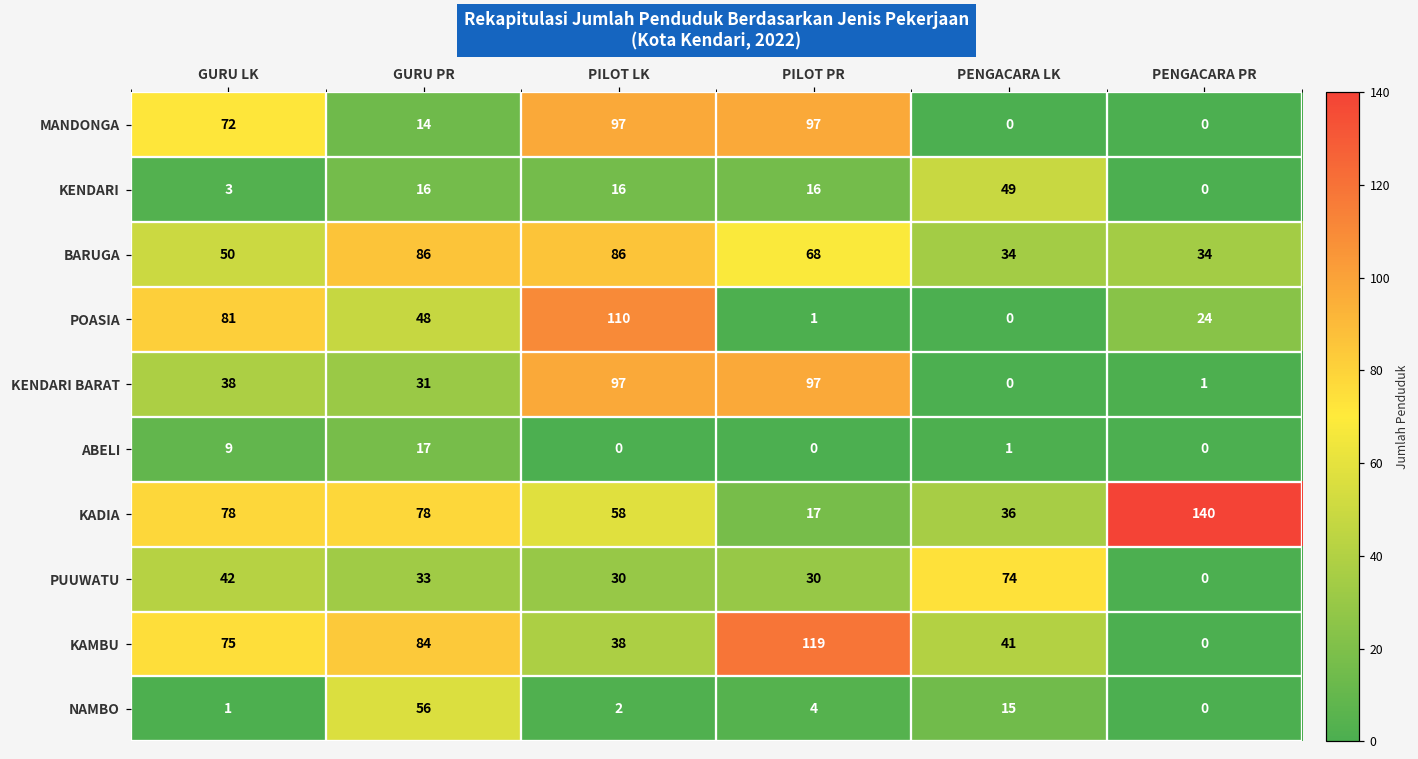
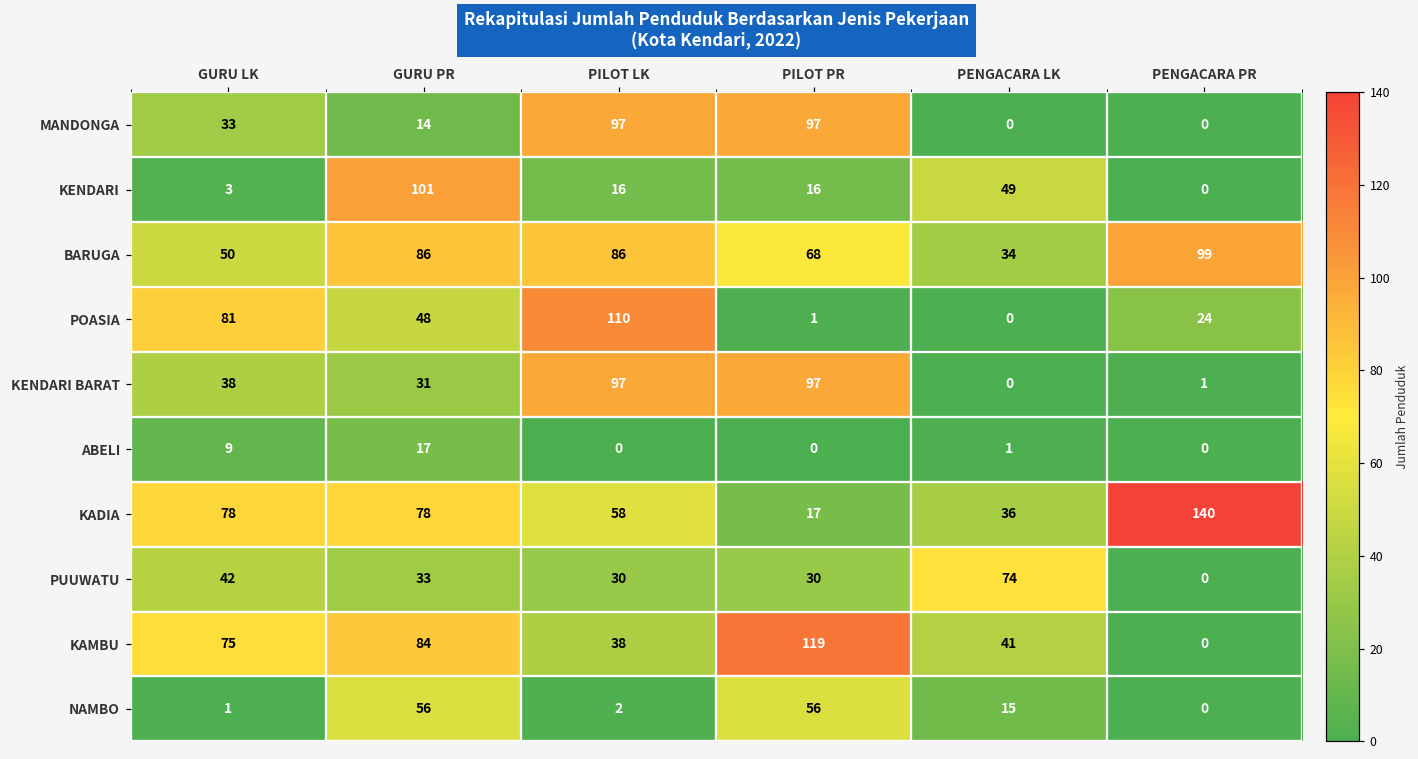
  {
    "MANDONGA": {
-     "GURU LK": 72,
+     "GURU LK": 33,
      "GURU PR": 14,
      "PILOT LK": 97,
      "PILOT PR": 97,
      "PENGACARA LK": 0,
      "PENGACARA PR": 0
    },
    "KENDARI": {
      "GURU LK": 3,
-     "GURU PR": 16,
+     "GURU PR": 101,
      "PILOT LK": 16,
      "PILOT PR": 16,
      "PENGACARA LK": 49,
      "PENGACARA PR": 0
    },
    "BARUGA": {
      "GURU LK": 50,
      "GURU PR": 86,
      "PILOT LK": 86,
      "PILOT PR": 68,
      "PENGACARA LK": 34,
-     "PENGACARA PR": 34
+     "PENGACARA PR": 99
    },
    "POASIA": {
      "GURU LK": 81,
      "GURU PR": 48,
      "PILOT LK": 110,
      "PILOT PR": 1,
      "PENGACARA LK": 0,
      "PENGACARA PR": 24
    },
    "KENDARI BARAT": {
      "GURU LK": 38,
      "GURU PR": 31,
      "PILOT LK": 97,
      "PILOT PR": 97,
      "PENGACARA LK": 0,
      "PENGACARA PR": 1
    },
    "ABELI": {
      "GURU LK": 9,
      "GURU PR": 17,
      "PILOT LK": 0,
      "PILOT PR": 0,
      "PENGACARA LK": 1,
      "PENGACARA PR": 0
    },
    "KADIA": {
      "GURU LK": 78,
      "GURU PR": 78,
      "PILOT LK": 58,
      "PILOT PR": 17,
      "PENGACARA LK": 36,
      "PENGACARA PR": 140
    },
    "PUUWATU": {
      "GURU LK": 42,
      "GURU PR": 33,
      "PILOT LK": 30,
      "PILOT PR": 30,
      "PENGACARA LK": 74,
      "PENGACARA PR": 0
    },
    "KAMBU": {
      "GURU LK": 75,
      "GURU PR": 84,
      "PILOT LK": 38,
      "PILOT PR": 119,
      "PENGACARA LK": 41,
      "PENGACARA PR": 0
    },
    "NAMBO": {
      "GURU LK": 1,
      "GURU PR": 56,
      "PILOT LK": 2,
-     "PILOT PR": 4,
+     "PILOT PR": 56,
      "PENGACARA LK": 15,
      "PENGACARA PR": 0
    }
  }
